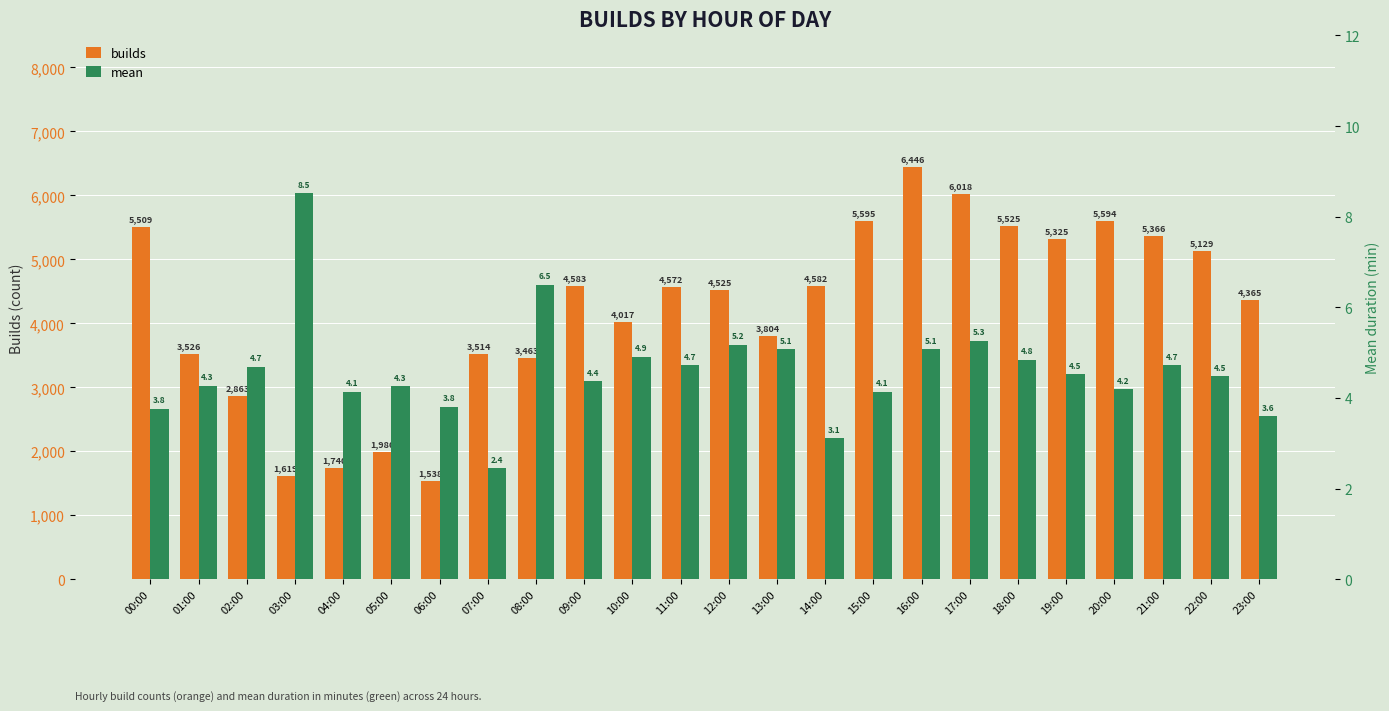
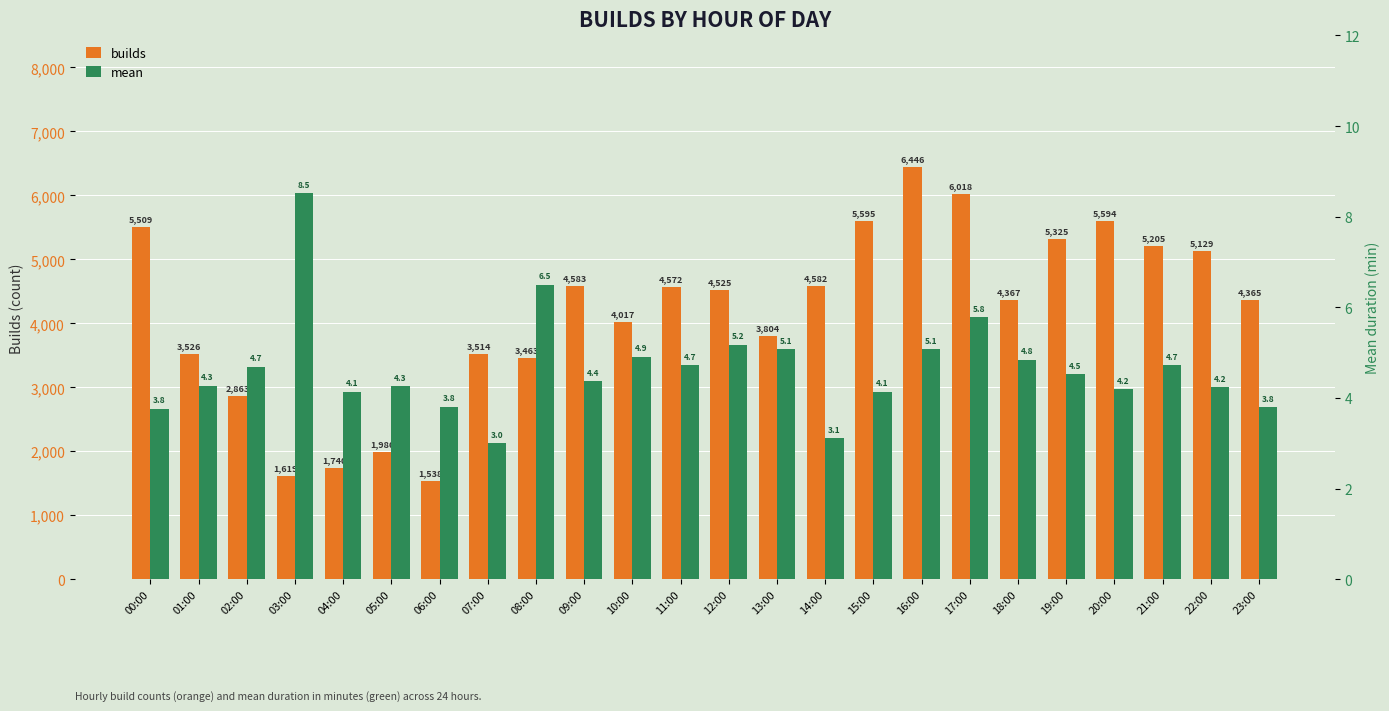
  {
    "builds": {
      "00:00": "5,509",
      "01:00": "3,526",
      "02:00": "2,863",
      "03:00": "1,619",
      "04:00": "1,740",
      "05:00": "1,986",
      "06:00": "1,538",
      "07:00": "3,514",
      "08:00": "3,463",
      "09:00": "4,583",
      "10:00": "4,017",
      "11:00": "4,572",
      "12:00": "4,525",
      "13:00": "3,804",
      "14:00": "4,582",
      "15:00": "5,595",
      "16:00": "6,446",
      "17:00": "6,018",
-     "18:00": "5,525",
+     "18:00": "4,367",
      "19:00": "5,325",
      "20:00": "5,594",
-     "21:00": "5,366",
+     "21:00": "5,205",
      "22:00": "5,129",
      "23:00": "4,365"
    },
    "mean": {
      "00:00": "3.8",
      "01:00": "4.3",
      "02:00": "4.7",
      "03:00": "8.5",
      "04:00": "4.1",
      "05:00": "4.3",
      "06:00": "3.8",
-     "07:00": "2.4",
+     "07:00": "3.0",
      "08:00": "6.5",
      "09:00": "4.4",
      "10:00": "4.9",
      "11:00": "4.7",
      "12:00": "5.2",
      "13:00": "5.1",
      "14:00": "3.1",
      "15:00": "4.1",
      "16:00": "5.1",
-     "17:00": "5.3",
+     "17:00": "5.8",
      "18:00": "4.8",
      "19:00": "4.5",
      "20:00": "4.2",
      "21:00": "4.7",
-     "22:00": "4.5",
-     "23:00": "3.6"
+     "22:00": "4.2",
+     "23:00": "3.8"
    }
  }
